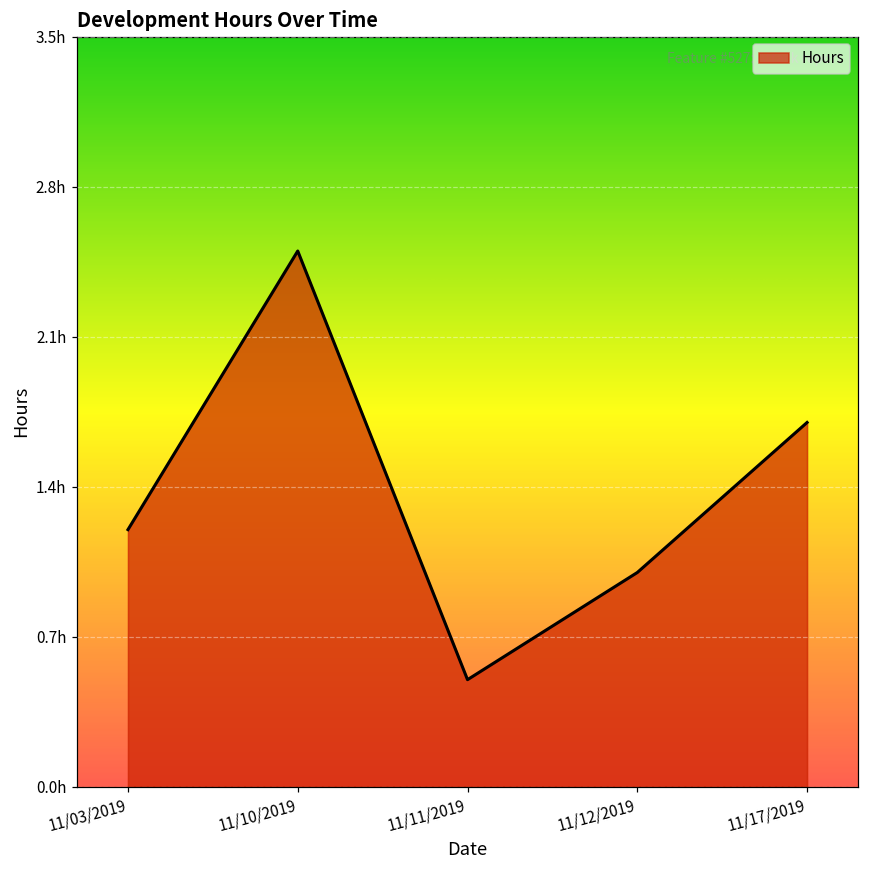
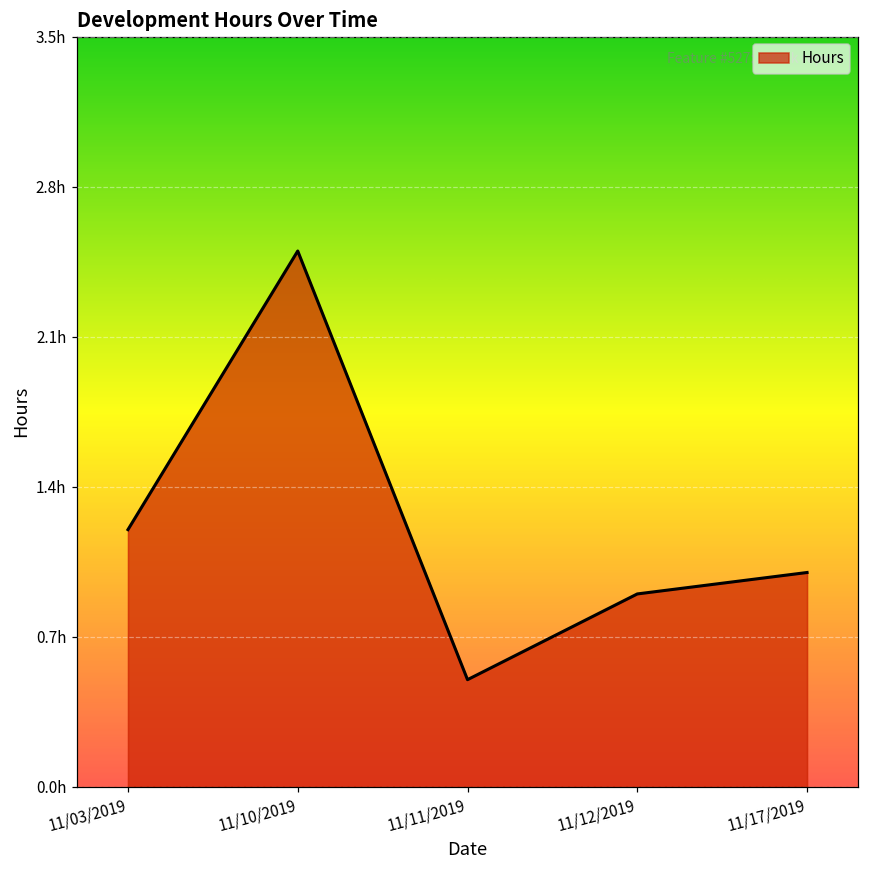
  {
    "11/03/2019": "1.2h",
    "11/10/2019": "2.5h",
    "11/11/2019": "0.5h",
-   "11/12/2019": "1.0h",
-   "11/17/2019": "1.7h"
+   "11/12/2019": "0.9h",
+   "11/17/2019": "1.0h"
  }
